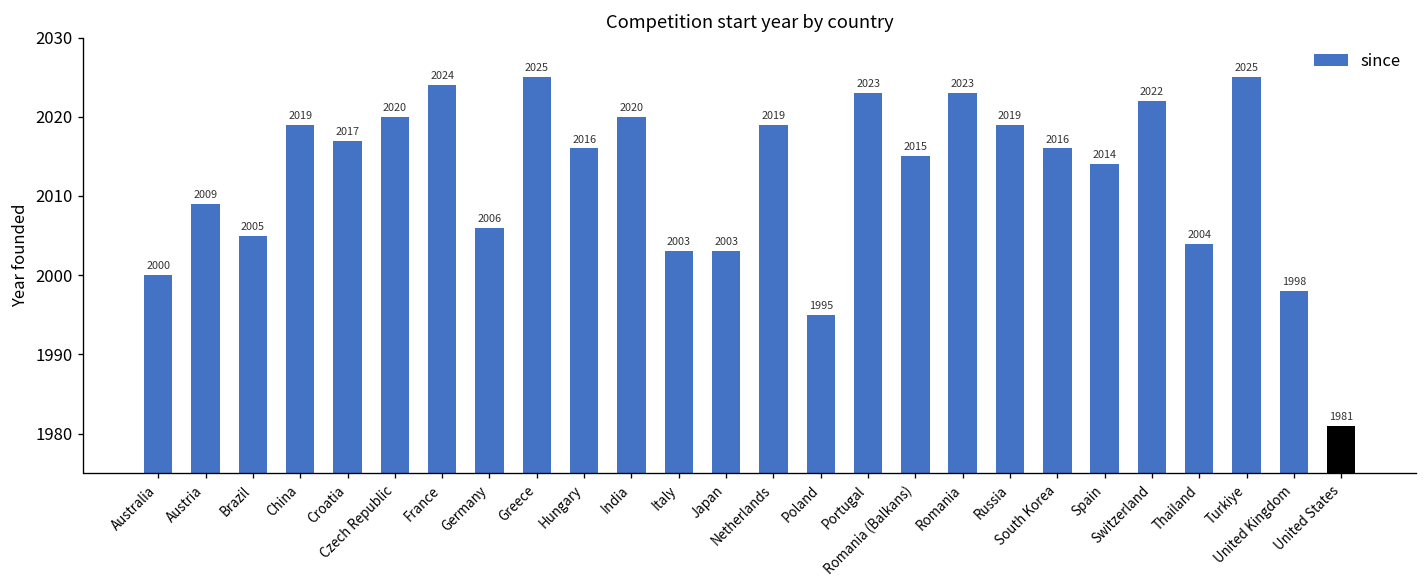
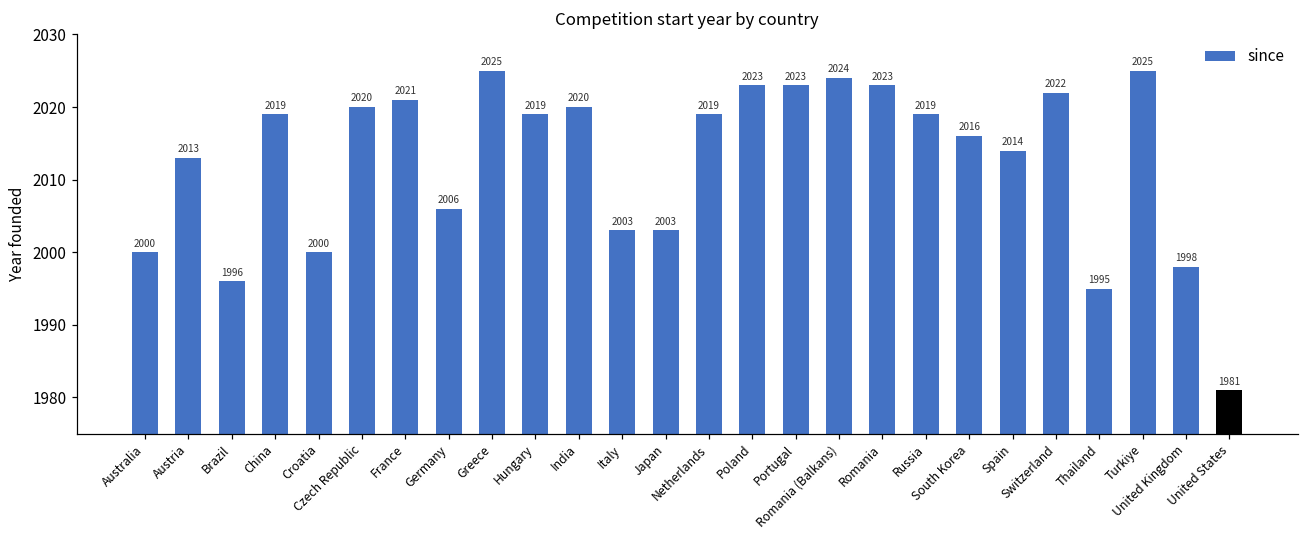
  {
    "Australia": 2000,
-   "Austria": 2009,
-   "Brazil": 2005,
+   "Austria": 2013,
+   "Brazil": 1996,
    "China": 2019,
-   "Croatia": 2017,
+   "Croatia": 2000,
    "Czech Republic": 2020,
-   "France": 2024,
+   "France": 2021,
    "Germany": 2006,
    "Greece": 2025,
-   "Hungary": 2016,
+   "Hungary": 2019,
    "India": 2020,
    "Italy": 2003,
    "Japan": 2003,
    "Netherlands": 2019,
-   "Poland": 1995,
+   "Poland": 2023,
    "Portugal": 2023,
-   "Romania (Balkans)": 2015,
+   "Romania (Balkans)": 2024,
    "Romania": 2023,
    "Russia": 2019,
    "South Korea": 2016,
    "Spain": 2014,
    "Switzerland": 2022,
-   "Thailand": 2004,
+   "Thailand": 1995,
    "Turkiye": 2025,
    "United Kingdom": 1998,
    "United States": 1981
  }
